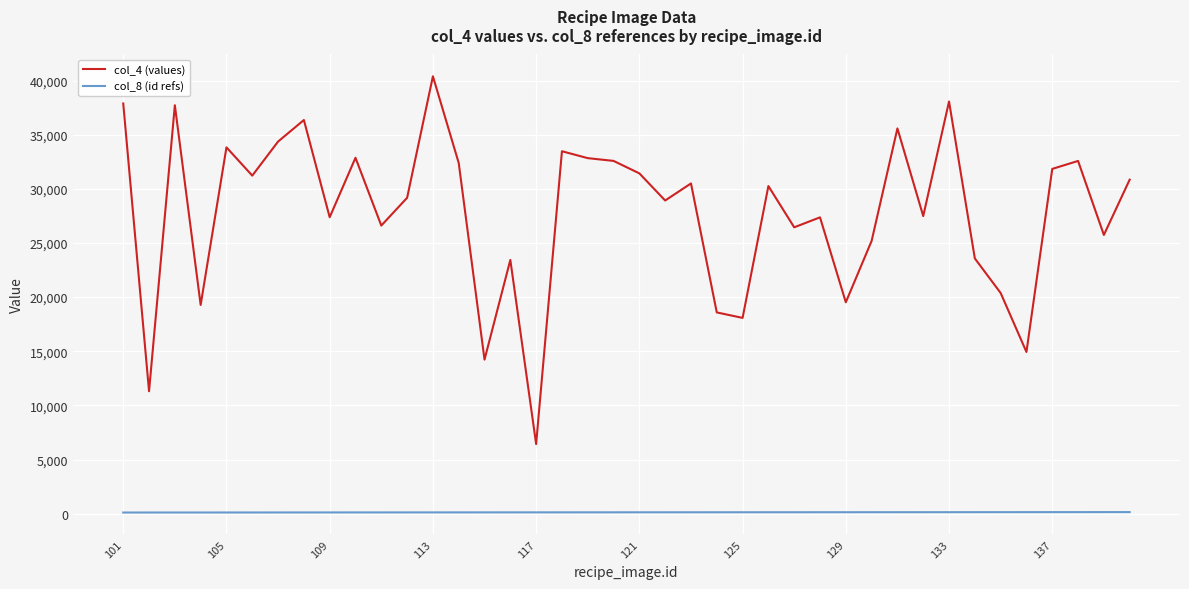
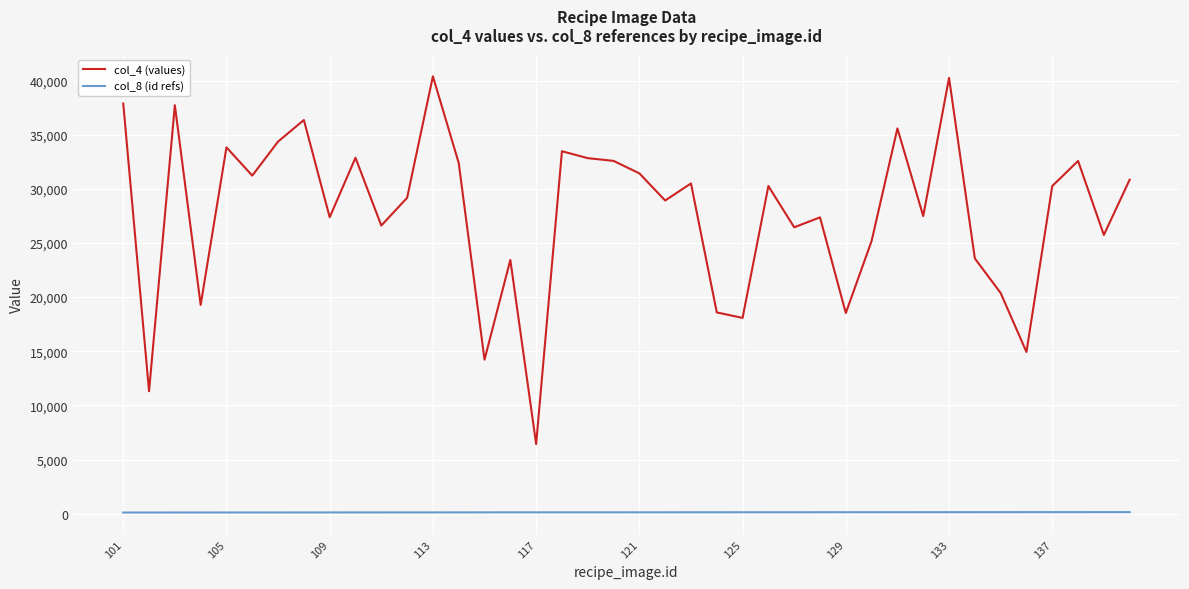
  {
    "col_4 (values)": {
      "101": "37,900",
      "105": "33,800",
      "109": "27,400",
      "113": "40,400",
      "117": "6,400",
      "121": "31,400",
      "125": "18,100",
-     "129": "19,500",
-     "133": "38,100",
-     "137": "31,800"
+     "129": "18,500",
+     "133": "40,300",
+     "137": "30,300"
    },
    "col_8 (id refs)": {
      "101": "100",
      "105": "100",
      "109": "100",
      "113": "100",
      "117": "100",
      "121": "100",
      "125": "100",
      "129": "100",
      "133": "100",
      "137": "100"
    }
  }
